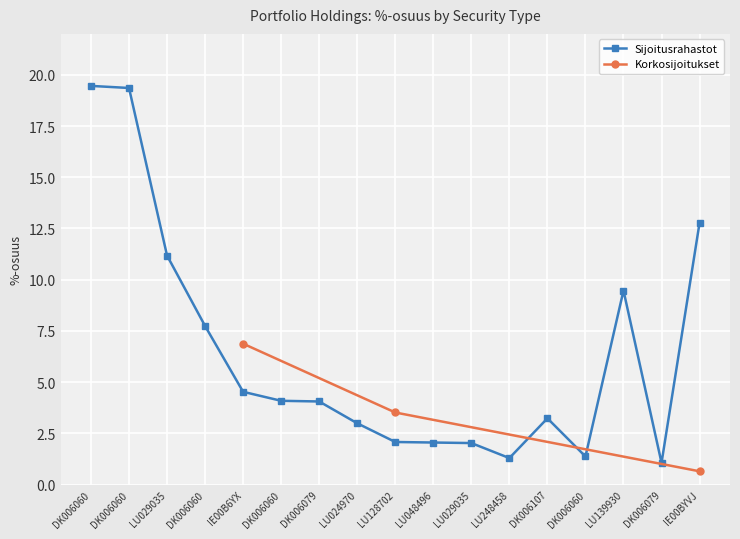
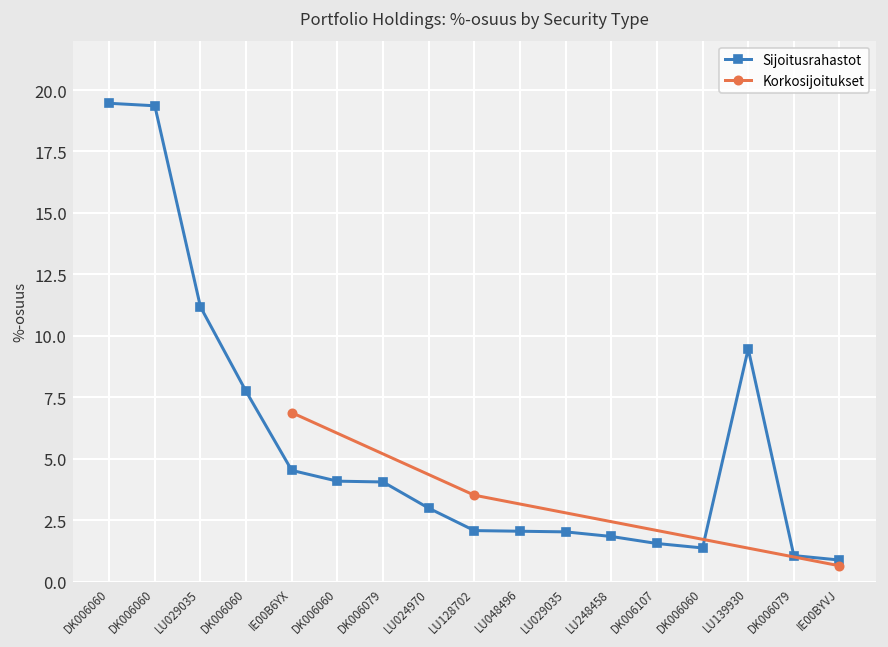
  {
    "Sijoitusrahastot": {
      "IE00B6YX": 4.5,
      "LU024970": 3.0,
      "LU128702": 2.1,
      "LU048496": 2.1,
-     "LU248458": 1.3,
-     "DK006107": 3.2,
+     "LU248458": 1.8,
+     "DK006107": 1.6,
      "LU139930": 9.5,
-     "IE00BYVJ": 12.8
+     "IE00BYVJ": 0.9
    },
    "Korkosijoitukset": {
      "IE00B6YX": 6.9,
      "LU128702": 3.5,
      "IE00BYVJ": 0.6
    }
  }
